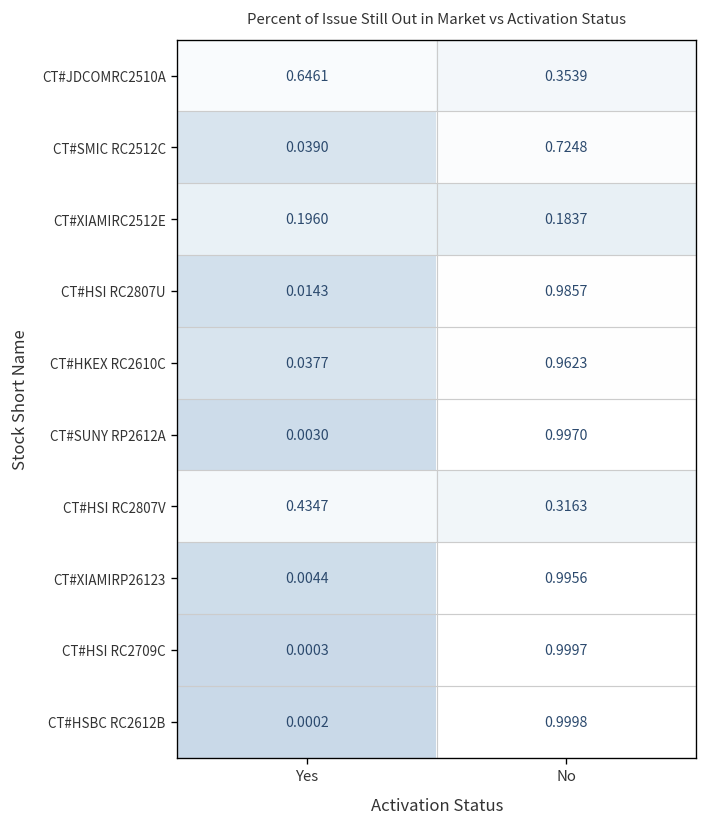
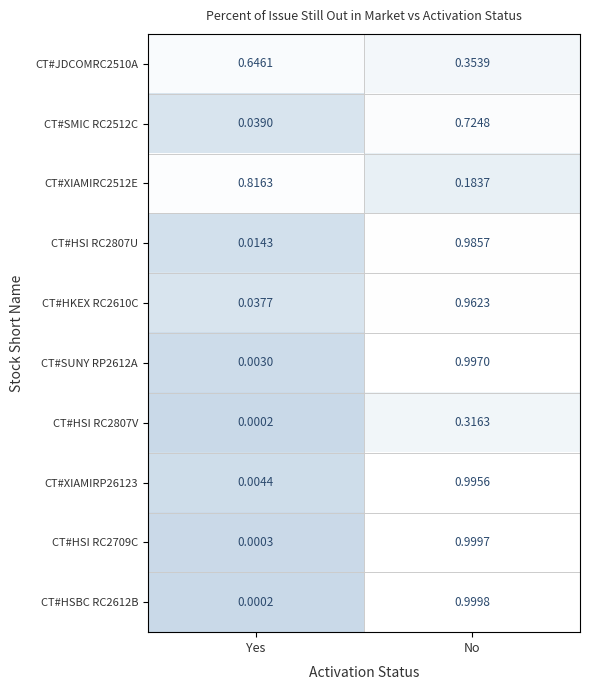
  {
    "CT#JDCOMRC2510A": {
      "Yes": 0.6461,
      "No": 0.3539
    },
    "CT#SMIC RC2512C": {
      "Yes": 0.0390,
      "No": 0.7248
    },
    "CT#XIAMIRC2512E": {
-     "Yes": 0.1960,
+     "Yes": 0.8163,
      "No": 0.1837
    },
    "CT#HSI RC2807U": {
      "Yes": 0.0143,
      "No": 0.9857
    },
    "CT#HKEX RC2610C": {
      "Yes": 0.0377,
      "No": 0.9623
    },
    "CT#SUNY RP2612A": {
      "Yes": 0.0030,
      "No": 0.9970
    },
    "CT#HSI RC2807V": {
-     "Yes": 0.4347,
+     "Yes": 0.0002,
      "No": 0.3163
    },
    "CT#XIAMIRP26123": {
      "Yes": 0.0044,
      "No": 0.9956
    },
    "CT#HSI RC2709C": {
      "Yes": 0.0003,
      "No": 0.9997
    },
    "CT#HSBC RC2612B": {
      "Yes": 0.0002,
      "No": 0.9998
    }
  }
